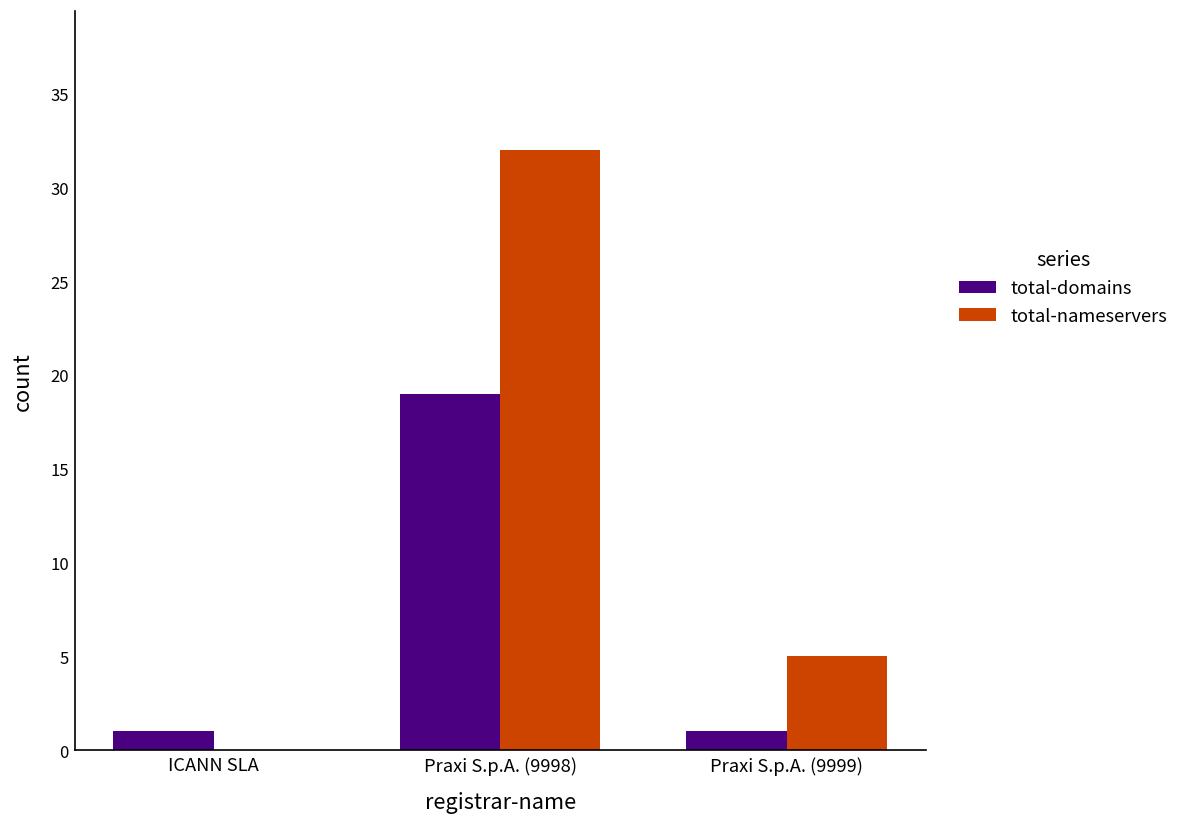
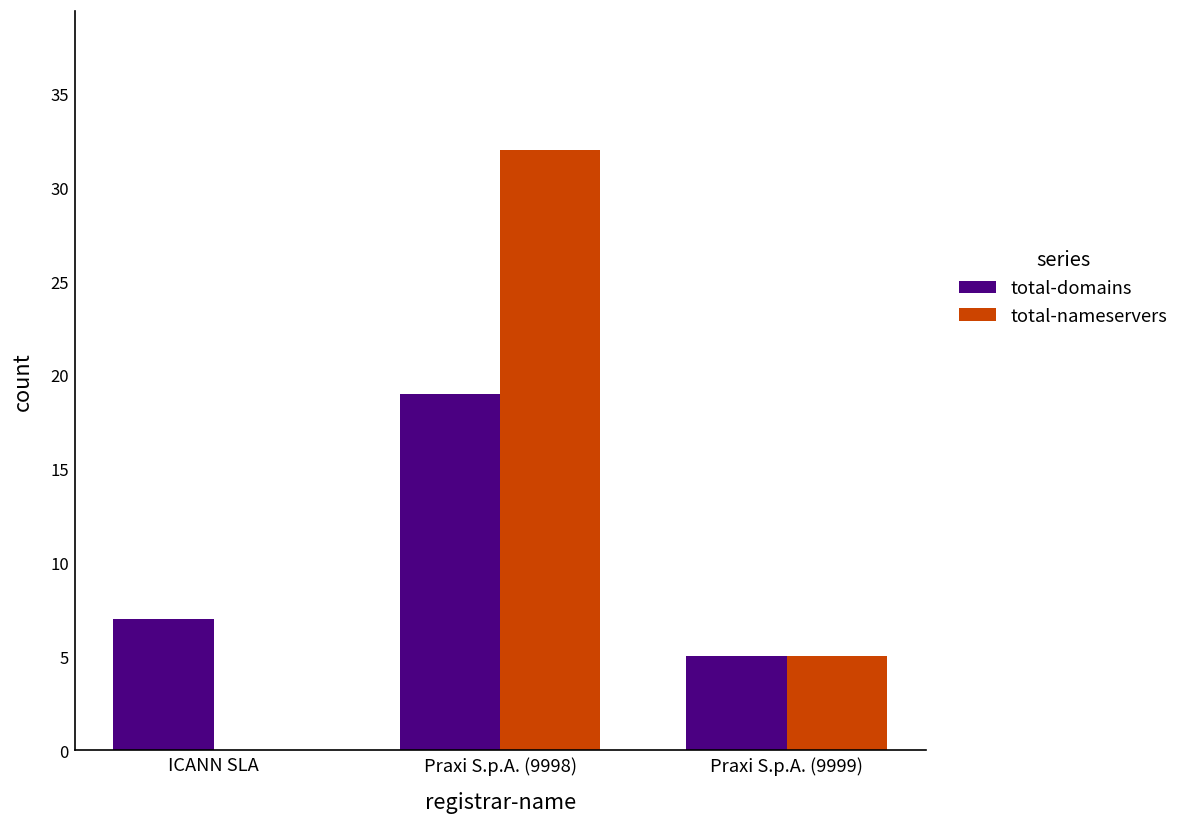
  {
    "total-domains": {
-     "ICANN SLA": 1,
+     "ICANN SLA": 7,
      "Praxi S.p.A. (9998)": 19,
-     "Praxi S.p.A. (9999)": 1
+     "Praxi S.p.A. (9999)": 5
    },
    "total-nameservers": {
      "ICANN SLA": 0,
      "Praxi S.p.A. (9998)": 32,
      "Praxi S.p.A. (9999)": 5
    }
  }
